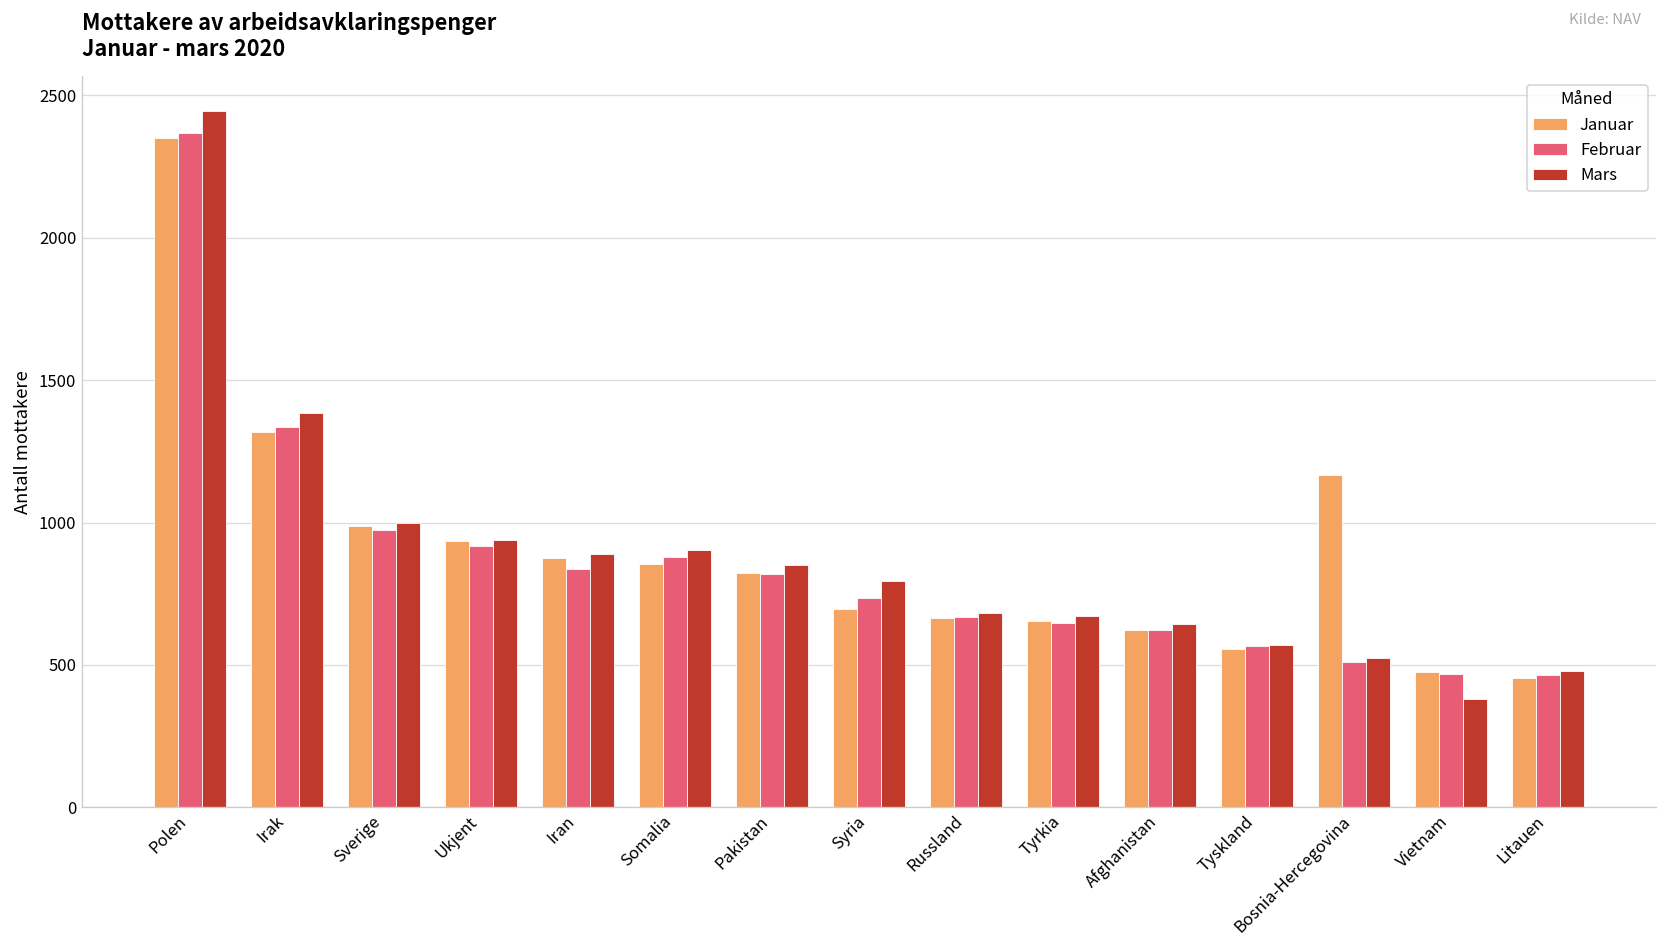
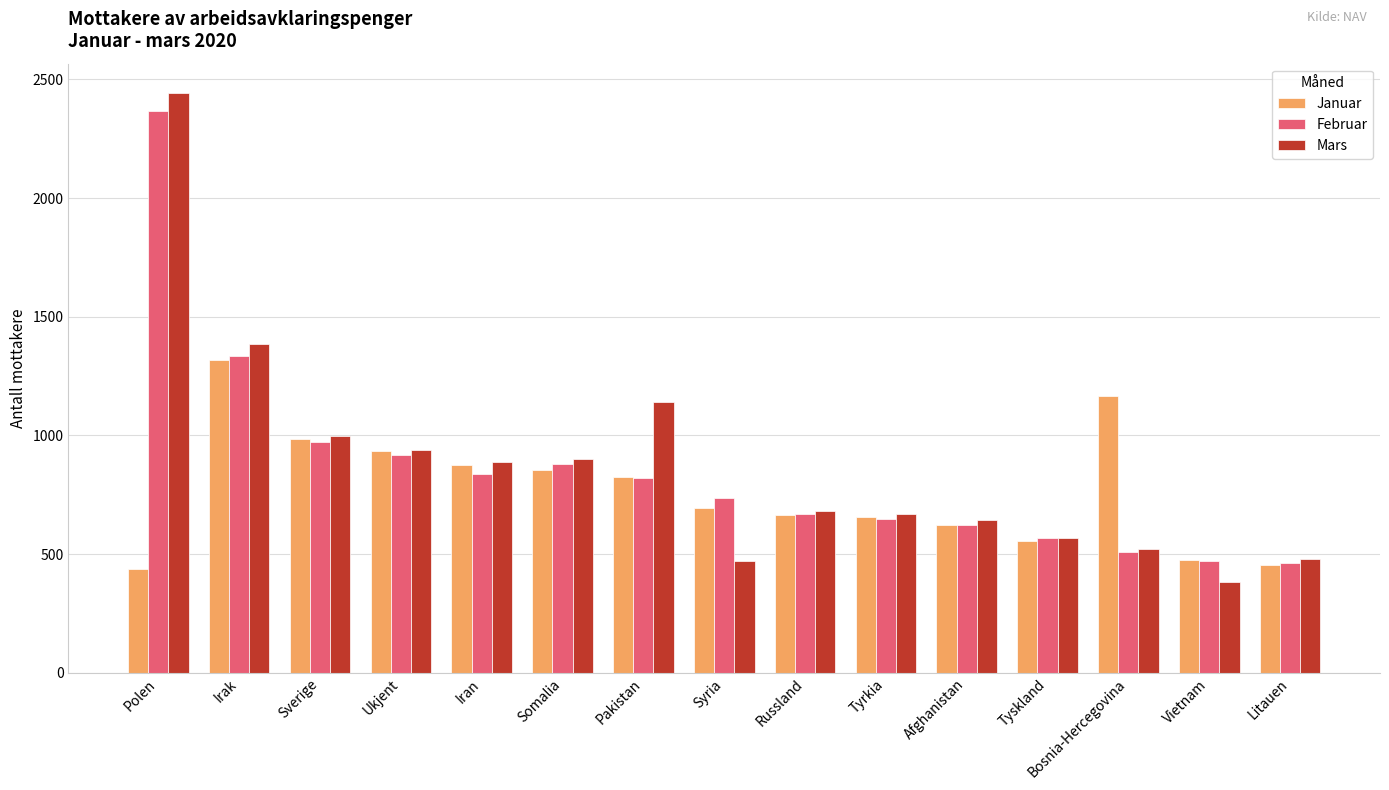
  {
    "Januar": {
-     "Polen": 2350,
+     "Polen": 440,
      "Irak": 1320,
      "Sverige": 990,
      "Ukjent": 940,
      "Iran": 880,
      "Somalia": 850,
      "Pakistan": 820,
      "Syria": 700,
      "Russland": 670,
      "Tyrkia": 660,
      "Afghanistan": 620,
      "Tyskland": 560,
      "Bosnia-Hercegovina": 1170,
      "Vietnam": 480,
      "Litauen": 460
    },
    "Februar": {
      "Polen": 2370,
      "Irak": 1340,
      "Sverige": 970,
      "Ukjent": 920,
      "Iran": 840,
      "Somalia": 880,
      "Pakistan": 820,
      "Syria": 740,
      "Russland": 670,
      "Tyrkia": 650,
      "Afghanistan": 620,
      "Tyskland": 570,
      "Bosnia-Hercegovina": 510,
      "Vietnam": 470,
      "Litauen": 460
    },
    "Mars": {
      "Polen": 2440,
      "Irak": 1390,
      "Sverige": 1000,
      "Ukjent": 940,
      "Iran": 890,
      "Somalia": 900,
-     "Pakistan": 850,
-     "Syria": 800,
+     "Pakistan": 1140,
+     "Syria": 470,
      "Russland": 680,
      "Tyrkia": 670,
      "Afghanistan": 640,
      "Tyskland": 570,
      "Bosnia-Hercegovina": 520,
      "Vietnam": 380,
      "Litauen": 480
    }
  }
